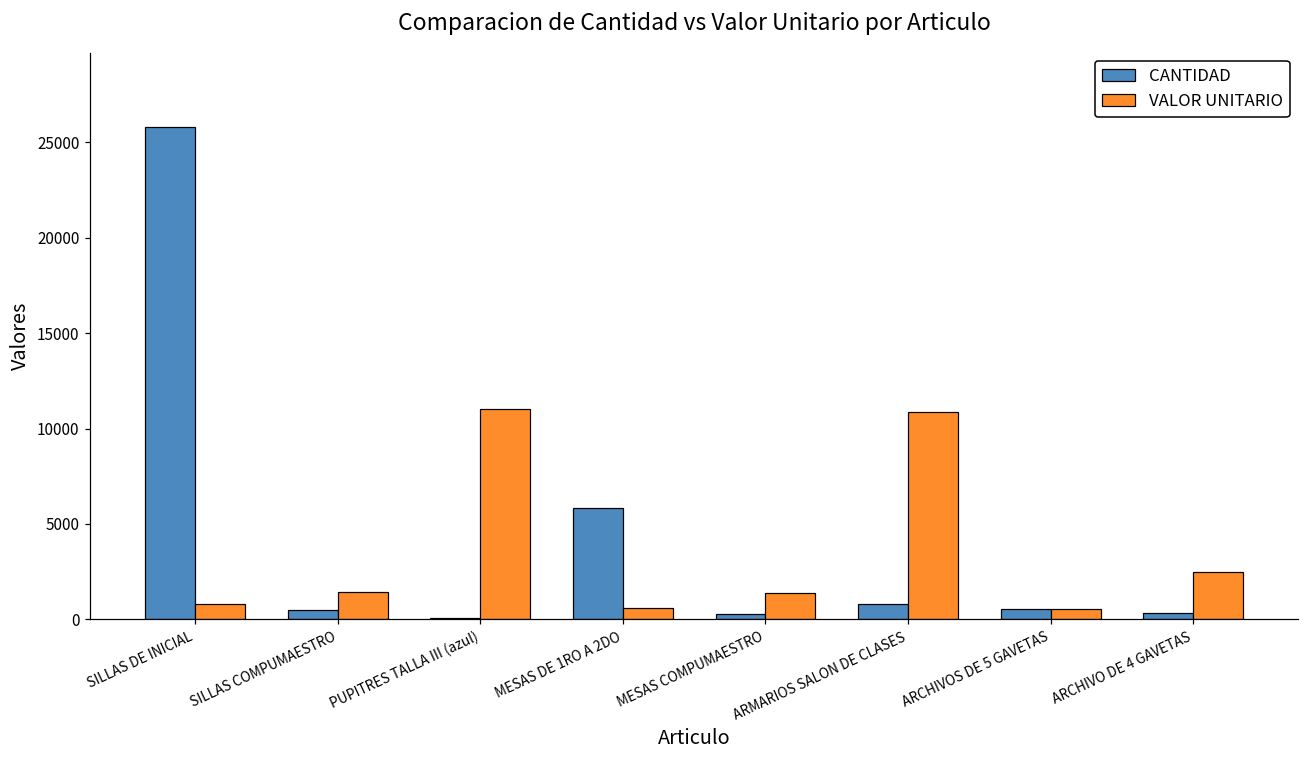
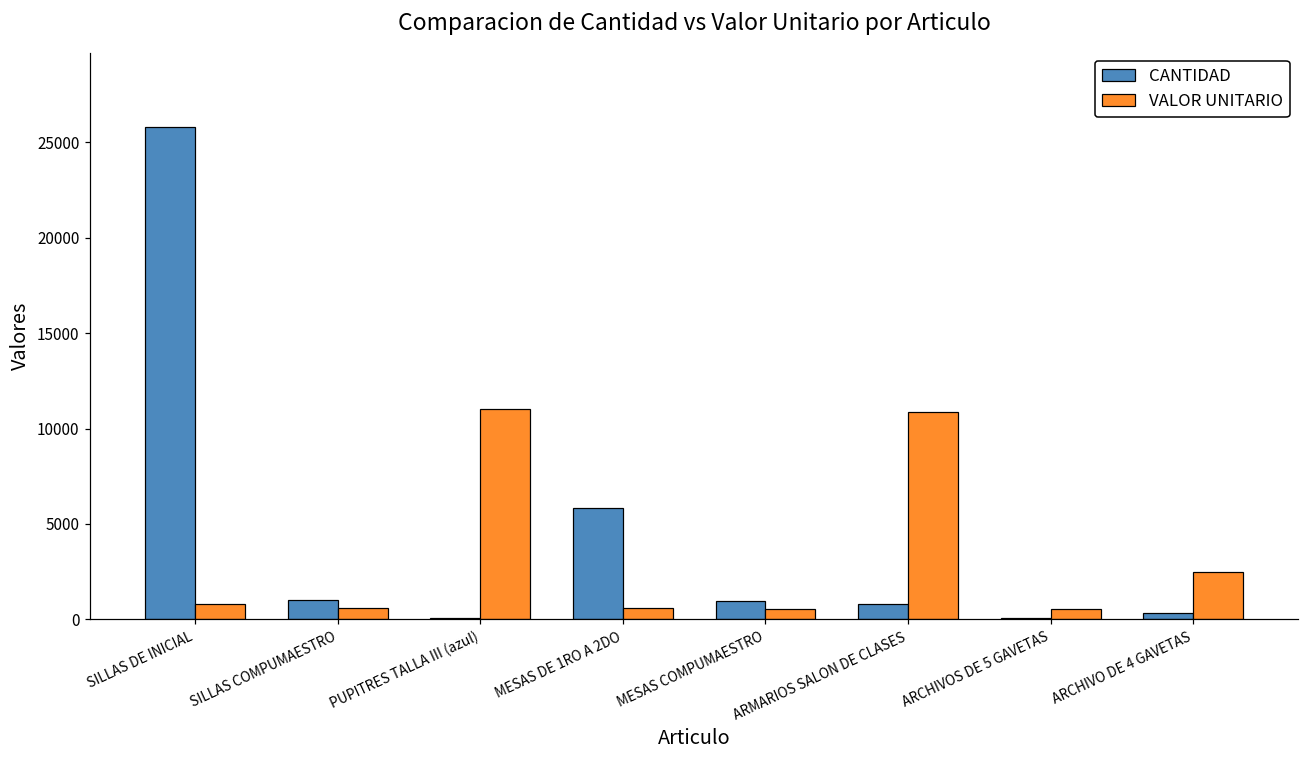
  {
    "CANTIDAD": {
      "SILLAS DE INICIAL": 25800,
-     "SILLAS COMPUMAESTRO": 500,
+     "SILLAS COMPUMAESTRO": 1000,
      "MESAS DE 1RO A 2DO": 5800,
-     "MESAS COMPUMAESTRO": 300,
+     "MESAS COMPUMAESTRO": 900,
      "ARMARIOS SALON DE CLASES": 800,
-     "ARCHIVOS DE 5 GAVETAS": 500,
+     "ARCHIVOS DE 5 GAVETAS": 100,
      "ARCHIVO DE 4 GAVETAS": 300
    },
    "VALOR UNITARIO": {
      "SILLAS DE INICIAL": 800,
-     "SILLAS COMPUMAESTRO": 1400,
+     "SILLAS COMPUMAESTRO": 600,
      "PUPITRES TALLA III (azul)": 11000,
      "MESAS DE 1RO A 2DO": 600,
-     "MESAS COMPUMAESTRO": 1400,
+     "MESAS COMPUMAESTRO": 600,
      "ARMARIOS SALON DE CLASES": 10800,
      "ARCHIVOS DE 5 GAVETAS": 500,
      "ARCHIVO DE 4 GAVETAS": 2500
    }
  }
